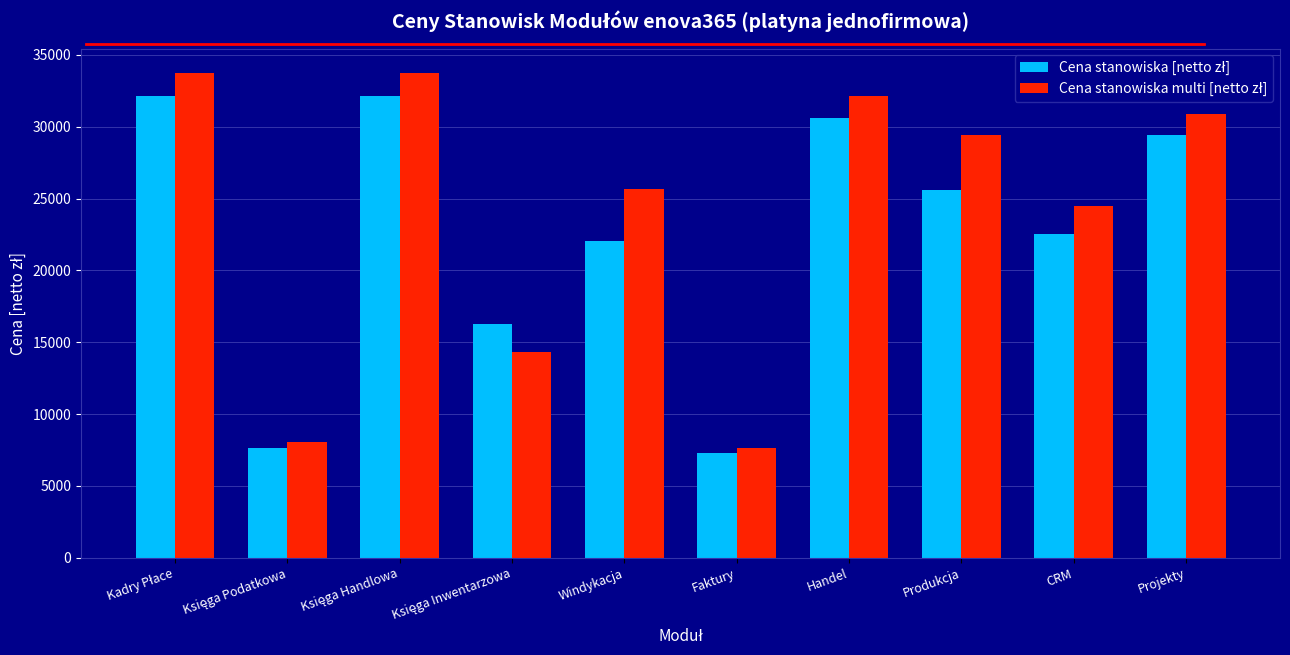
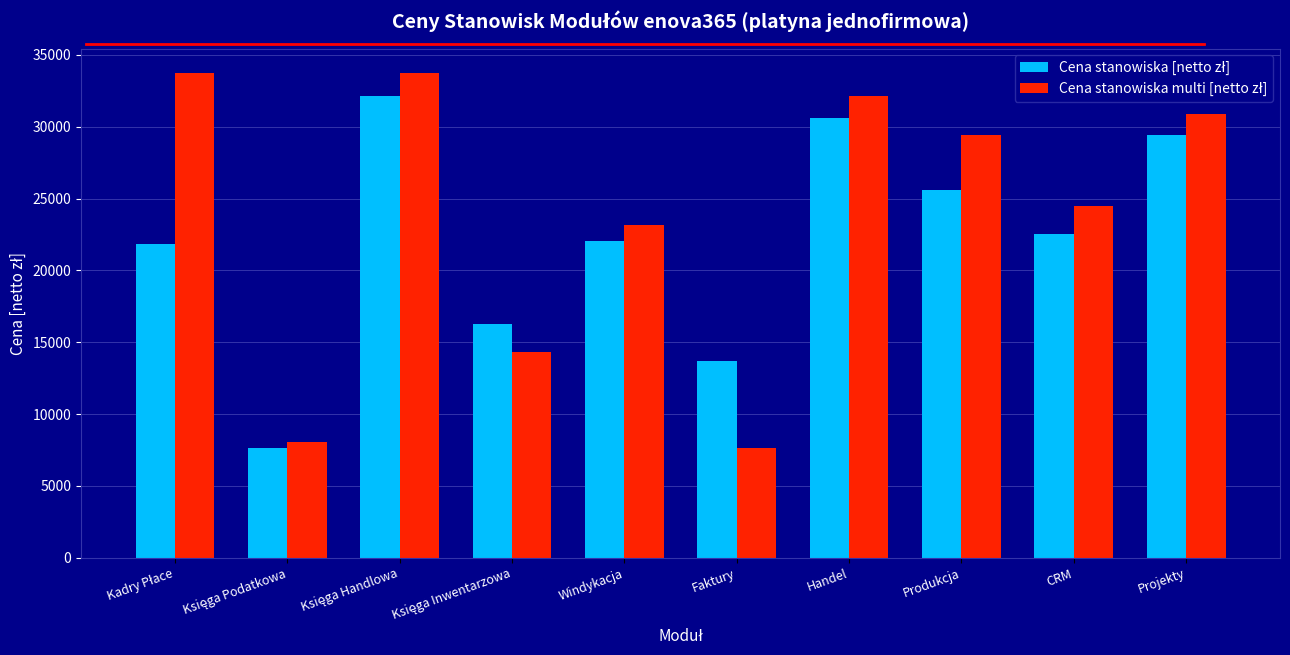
  {
    "Cena stanowiska [netto zł]": {
-     "Kadry Płace": 32100,
+     "Kadry Płace": 21900,
      "Księga Podatkowa": 7700,
      "Księga Handlowa": 32100,
      "Księga Inwentarzowa": 16300,
      "Windykacja": 22100,
-     "Faktury": 7300,
+     "Faktury": 13700,
      "Handel": 30600,
      "Produkcja": 25600,
      "CRM": 22500,
      "Projekty": 29400
    },
    "Cena stanowiska multi [netto zł]": {
      "Kadry Płace": 33800,
      "Księga Podatkowa": 8000,
      "Księga Handlowa": 33800,
      "Księga Inwentarzowa": 14300,
-     "Windykacja": 25700,
+     "Windykacja": 23200,
      "Faktury": 7700,
      "Handel": 32100,
      "Produkcja": 29400,
      "CRM": 24500,
      "Projekty": 30900
    }
  }
